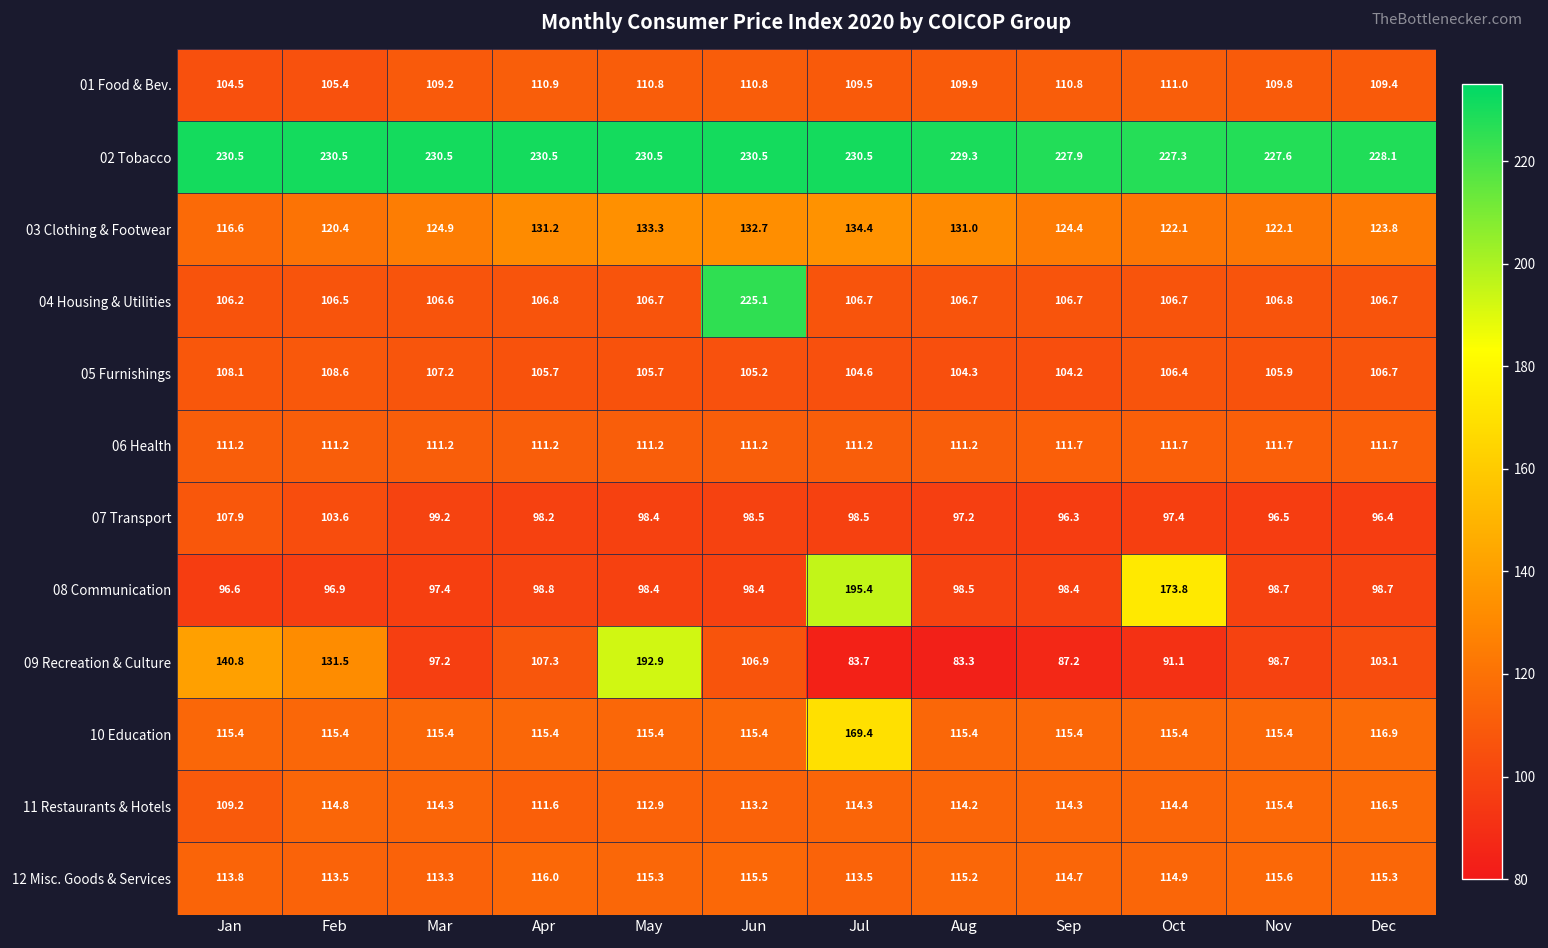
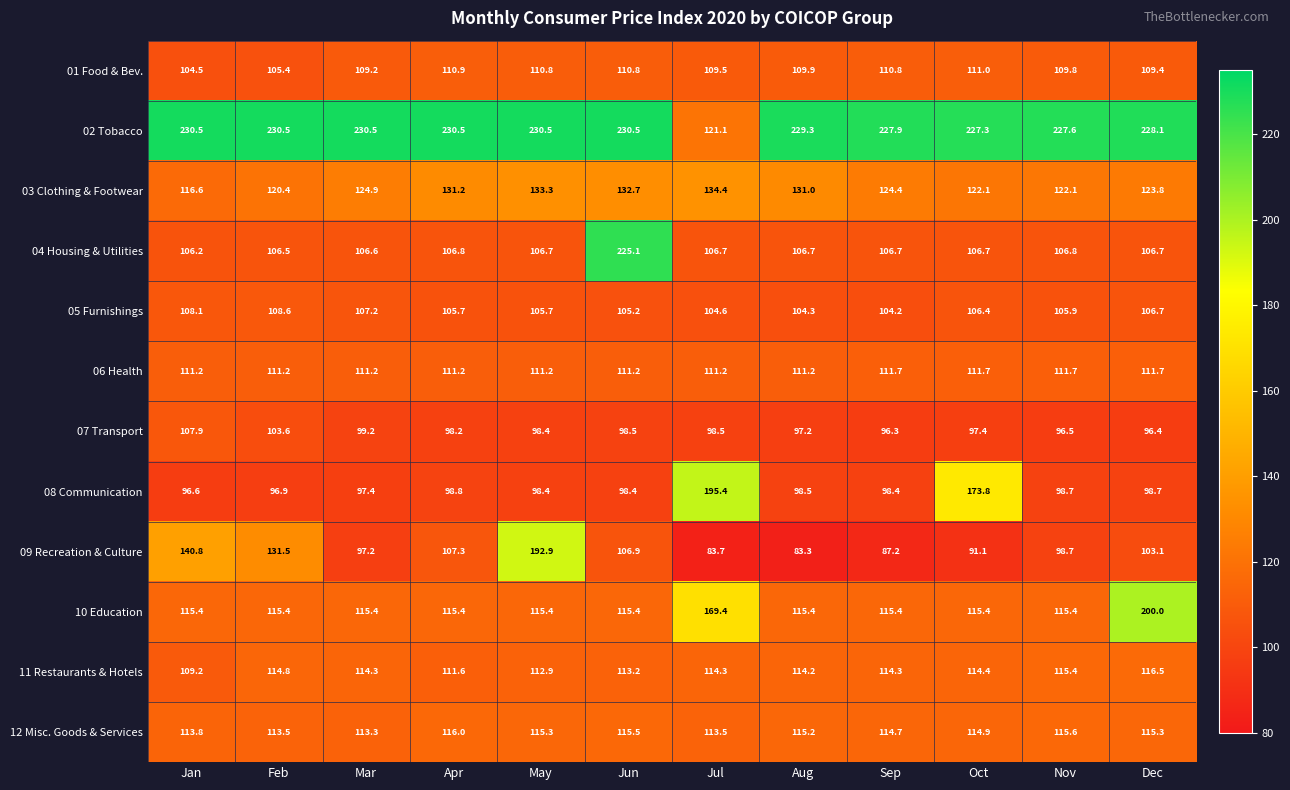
  {
    "01 Food & Bev.": {
      "Jan": 104.5,
      "Feb": 105.4,
      "Mar": 109.2,
      "Apr": 110.9,
      "May": 110.8,
      "Jun": 110.8,
      "Jul": 109.5,
      "Aug": 109.9,
      "Sep": 110.8,
      "Oct": 111.0,
      "Nov": 109.8,
      "Dec": 109.4
    },
    "02 Tobacco": {
      "Jan": 230.5,
      "Feb": 230.5,
      "Mar": 230.5,
      "Apr": 230.5,
      "May": 230.5,
      "Jun": 230.5,
-     "Jul": 230.5,
+     "Jul": 121.1,
      "Aug": 229.3,
      "Sep": 227.9,
      "Oct": 227.3,
      "Nov": 227.6,
      "Dec": 228.1
    },
    "03 Clothing & Footwear": {
      "Jan": 116.6,
      "Feb": 120.4,
      "Mar": 124.9,
      "Apr": 131.2,
      "May": 133.3,
      "Jun": 132.7,
      "Jul": 134.4,
      "Aug": 131.0,
      "Sep": 124.4,
      "Oct": 122.1,
      "Nov": 122.1,
      "Dec": 123.8
    },
    "04 Housing & Utilities": {
      "Jan": 106.2,
      "Feb": 106.5,
      "Mar": 106.6,
      "Apr": 106.8,
      "May": 106.7,
      "Jun": 225.1,
      "Jul": 106.7,
      "Aug": 106.7,
      "Sep": 106.7,
      "Oct": 106.7,
      "Nov": 106.8,
      "Dec": 106.7
    },
    "05 Furnishings": {
      "Jan": 108.1,
      "Feb": 108.6,
      "Mar": 107.2,
      "Apr": 105.7,
      "May": 105.7,
      "Jun": 105.2,
      "Jul": 104.6,
      "Aug": 104.3,
      "Sep": 104.2,
      "Oct": 106.4,
      "Nov": 105.9,
      "Dec": 106.7
    },
    "06 Health": {
      "Jan": 111.2,
      "Feb": 111.2,
      "Mar": 111.2,
      "Apr": 111.2,
      "May": 111.2,
      "Jun": 111.2,
      "Jul": 111.2,
      "Aug": 111.2,
      "Sep": 111.7,
      "Oct": 111.7,
      "Nov": 111.7,
      "Dec": 111.7
    },
    "07 Transport": {
      "Jan": 107.9,
      "Feb": 103.6,
      "Mar": 99.2,
      "Apr": 98.2,
      "May": 98.4,
      "Jun": 98.5,
      "Jul": 98.5,
      "Aug": 97.2,
      "Sep": 96.3,
      "Oct": 97.4,
      "Nov": 96.5,
      "Dec": 96.4
    },
    "08 Communication": {
      "Jan": 96.6,
      "Feb": 96.9,
      "Mar": 97.4,
      "Apr": 98.8,
      "May": 98.4,
      "Jun": 98.4,
      "Jul": 195.4,
      "Aug": 98.5,
      "Sep": 98.4,
      "Oct": 173.8,
      "Nov": 98.7,
      "Dec": 98.7
    },
    "09 Recreation & Culture": {
      "Jan": 140.8,
      "Feb": 131.5,
      "Mar": 97.2,
      "Apr": 107.3,
      "May": 192.9,
      "Jun": 106.9,
      "Jul": 83.7,
      "Aug": 83.3,
      "Sep": 87.2,
      "Oct": 91.1,
      "Nov": 98.7,
      "Dec": 103.1
    },
    "10 Education": {
      "Jan": 115.4,
      "Feb": 115.4,
      "Mar": 115.4,
      "Apr": 115.4,
      "May": 115.4,
      "Jun": 115.4,
      "Jul": 169.4,
      "Aug": 115.4,
      "Sep": 115.4,
      "Oct": 115.4,
      "Nov": 115.4,
-     "Dec": 116.9
+     "Dec": 200.0
    },
    "11 Restaurants & Hotels": {
      "Jan": 109.2,
      "Feb": 114.8,
      "Mar": 114.3,
      "Apr": 111.6,
      "May": 112.9,
      "Jun": 113.2,
      "Jul": 114.3,
      "Aug": 114.2,
      "Sep": 114.3,
      "Oct": 114.4,
      "Nov": 115.4,
      "Dec": 116.5
    },
    "12 Misc. Goods & Services": {
      "Jan": 113.8,
      "Feb": 113.5,
      "Mar": 113.3,
      "Apr": 116.0,
      "May": 115.3,
      "Jun": 115.5,
      "Jul": 113.5,
      "Aug": 115.2,
      "Sep": 114.7,
      "Oct": 114.9,
      "Nov": 115.6,
      "Dec": 115.3
    }
  }
